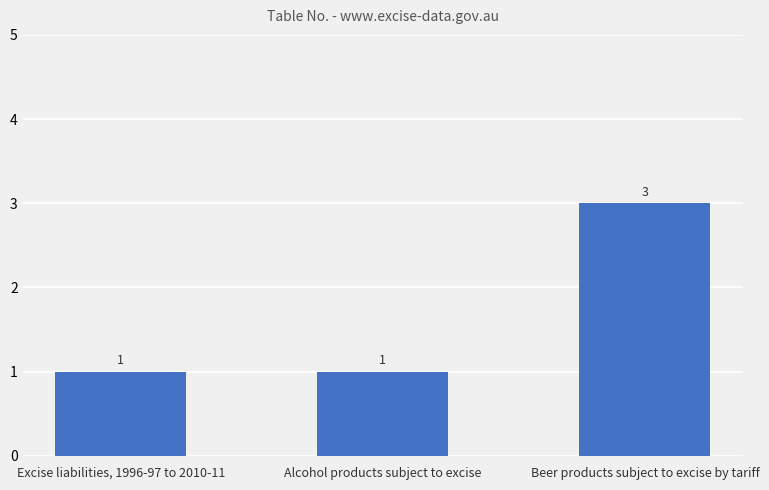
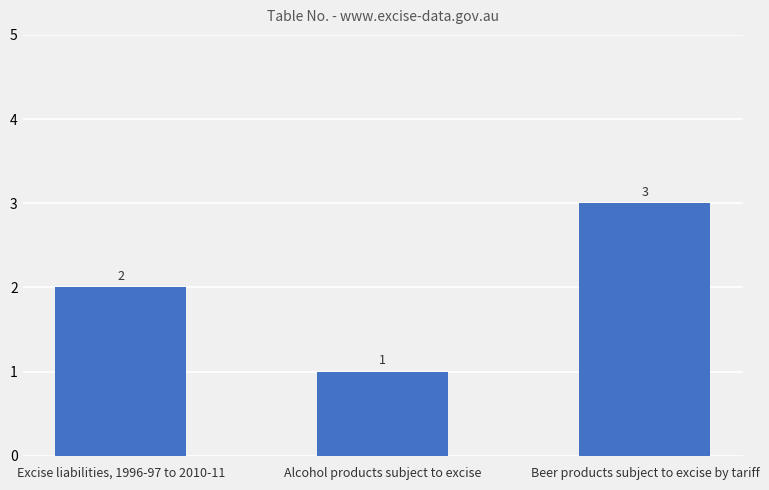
  {
-   "Excise liabilities, 1996-97 to 2010-11": 1,
+   "Excise liabilities, 1996-97 to 2010-11": 2,
    "Alcohol products subject to excise": 1,
    "Beer products subject to excise by tariff": 3
  }
